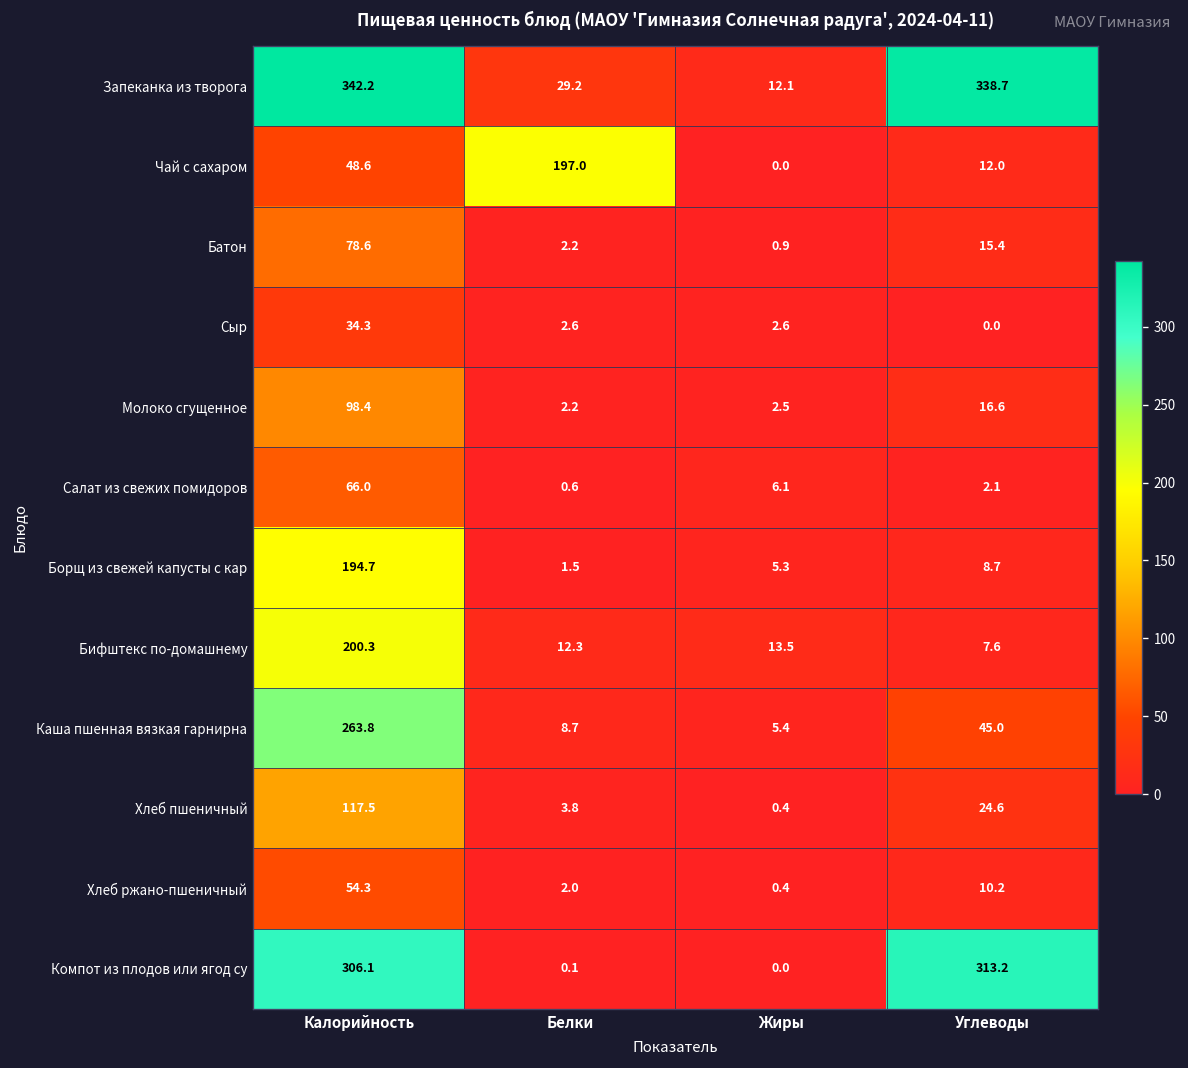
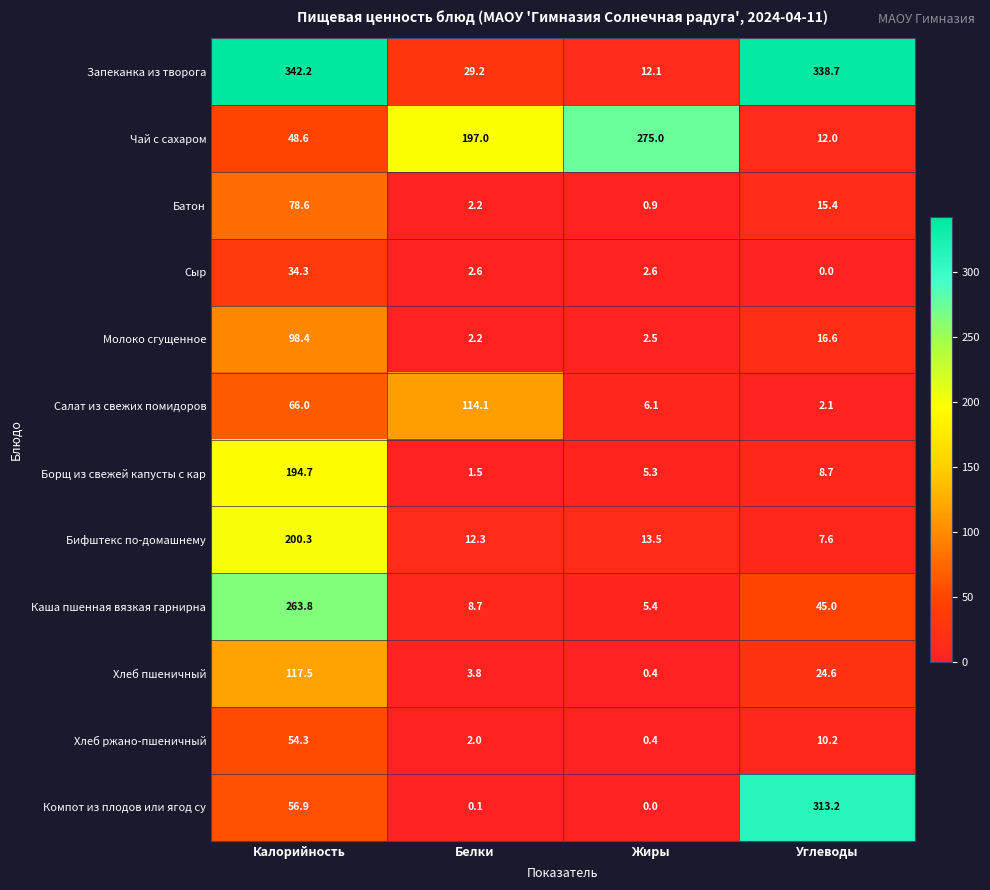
  {
    "Запеканка из творога": {
      "Калорийность": 342.2,
      "Белки": 29.2,
      "Жиры": 12.1,
      "Углеводы": 338.7
    },
    "Чай с сахаром": {
      "Калорийность": 48.6,
      "Белки": 197.0,
-     "Жиры": 0.0,
+     "Жиры": 275.0,
      "Углеводы": 12.0
    },
    "Батон": {
      "Калорийность": 78.6,
      "Белки": 2.2,
      "Жиры": 0.9,
      "Углеводы": 15.4
    },
    "Сыр": {
      "Калорийность": 34.3,
      "Белки": 2.6,
      "Жиры": 2.6,
      "Углеводы": 0.0
    },
    "Молоко сгущенное": {
      "Калорийность": 98.4,
      "Белки": 2.2,
      "Жиры": 2.5,
      "Углеводы": 16.6
    },
    "Салат из свежих помидоров": {
      "Калорийность": 66.0,
-     "Белки": 0.6,
+     "Белки": 114.1,
      "Жиры": 6.1,
      "Углеводы": 2.1
    },
    "Борщ из свежей капусты с кар": {
      "Калорийность": 194.7,
      "Белки": 1.5,
      "Жиры": 5.3,
      "Углеводы": 8.7
    },
    "Бифштекс по-домашнему": {
      "Калорийность": 200.3,
      "Белки": 12.3,
      "Жиры": 13.5,
      "Углеводы": 7.6
    },
    "Каша пшенная вязкая гарнирна": {
      "Калорийность": 263.8,
      "Белки": 8.7,
      "Жиры": 5.4,
      "Углеводы": 45.0
    },
    "Хлеб пшеничный": {
      "Калорийность": 117.5,
      "Белки": 3.8,
      "Жиры": 0.4,
      "Углеводы": 24.6
    },
    "Хлеб ржано-пшеничный": {
      "Калорийность": 54.3,
      "Белки": 2.0,
      "Жиры": 0.4,
      "Углеводы": 10.2
    },
    "Компот из плодов или ягод су": {
-     "Калорийность": 306.1,
+     "Калорийность": 56.9,
      "Белки": 0.1,
      "Жиры": 0.0,
      "Углеводы": 313.2
    }
  }
